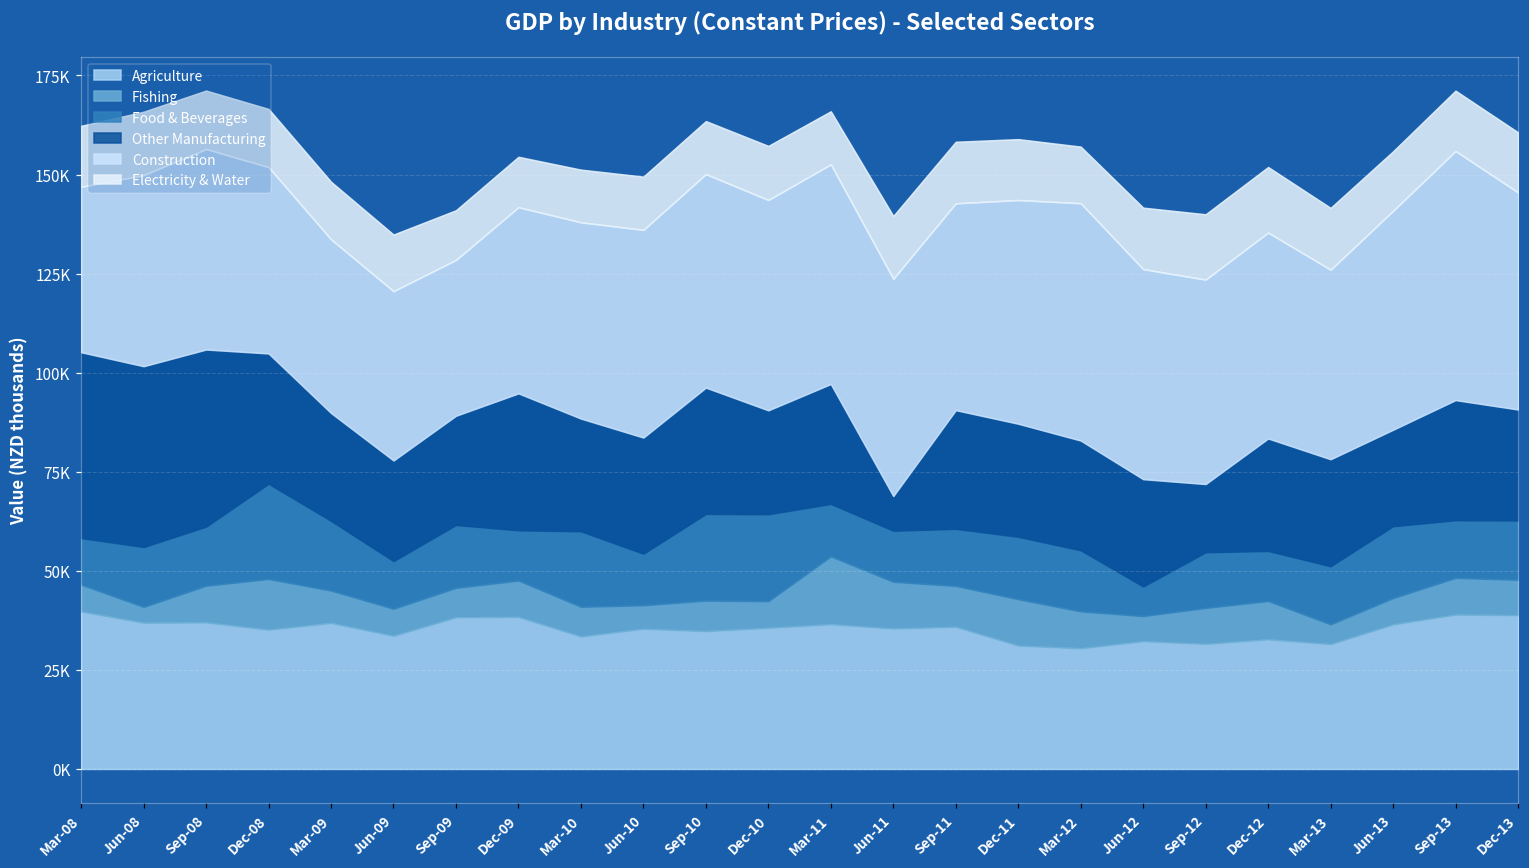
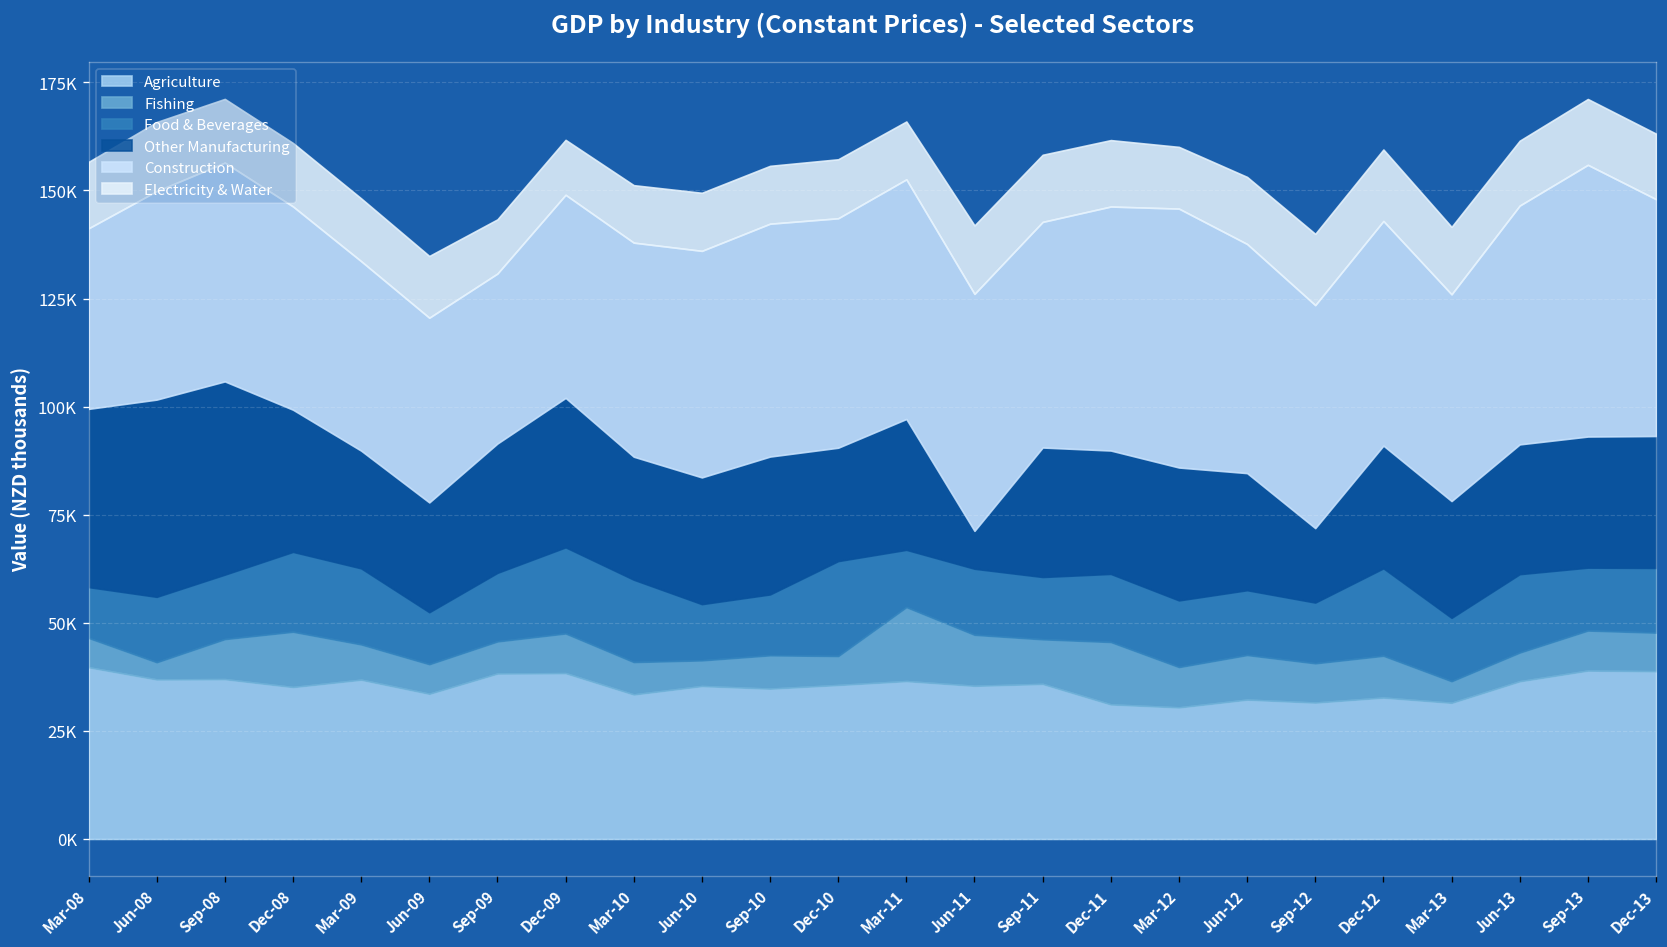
  {
    "Fishing": {
      "Mar-08": 7000,
      "Jun-08": 4000,
      "Sep-08": 9000,
      "Dec-08": 13000,
      "Mar-09": 8000,
      "Jun-09": 7000,
      "Sep-09": 7000,
      "Dec-09": 9000,
      "Mar-10": 7000,
      "Jun-10": 6000,
      "Sep-10": 8000,
      "Dec-10": 7000,
      "Mar-11": 17000,
      "Jun-11": 12000,
      "Sep-11": 10000,
-     "Dec-11": 12000,
+     "Dec-11": 14000,
      "Mar-12": 9000,
-     "Jun-12": 6000,
+     "Jun-12": 10000,
      "Sep-12": 9000,
      "Dec-12": 10000,
      "Mar-13": 5000,
      "Jun-13": 7000,
      "Sep-13": 9000,
      "Dec-13": 9000
    },
    "Food & Beverages": {
      "Mar-08": 12000,
      "Jun-08": 15000,
      "Sep-08": 15000,
-     "Dec-08": 24000,
+     "Dec-08": 18000,
      "Mar-09": 18000,
      "Jun-09": 12000,
      "Sep-09": 16000,
-     "Dec-09": 13000,
+     "Dec-09": 20000,
      "Mar-10": 19000,
      "Jun-10": 13000,
-     "Sep-10": 22000,
+     "Sep-10": 14000,
      "Dec-10": 22000,
      "Mar-11": 13000,
-     "Jun-11": 13000,
+     "Jun-11": 15000,
      "Sep-11": 14000,
      "Dec-11": 16000,
      "Mar-12": 15000,
-     "Jun-12": 7000,
+     "Jun-12": 15000,
      "Sep-12": 14000,
-     "Dec-12": 13000,
+     "Dec-12": 20000,
      "Mar-13": 15000,
      "Jun-13": 18000,
      "Sep-13": 15000,
      "Dec-13": 15000
    },
    "Other Manufacturing": {
-     "Mar-08": 47000,
+     "Mar-08": 41000,
      "Jun-08": 46000,
      "Sep-08": 45000,
      "Dec-08": 33000,
      "Mar-09": 27000,
      "Jun-09": 25000,
-     "Sep-09": 28000,
+     "Sep-09": 30000,
      "Dec-09": 35000,
      "Mar-10": 28000,
      "Jun-10": 29000,
      "Sep-10": 32000,
      "Dec-10": 26000,
      "Mar-11": 30000,
      "Jun-11": 9000,
      "Sep-11": 30000,
      "Dec-11": 29000,
-     "Mar-12": 28000,
+     "Mar-12": 31000,
      "Jun-12": 27000,
      "Sep-12": 17000,
      "Dec-12": 28000,
      "Mar-13": 27000,
-     "Jun-13": 24000,
+     "Jun-13": 30000,
      "Sep-13": 30000,
-     "Dec-13": 28000
+     "Dec-13": 31000
    }
  }
